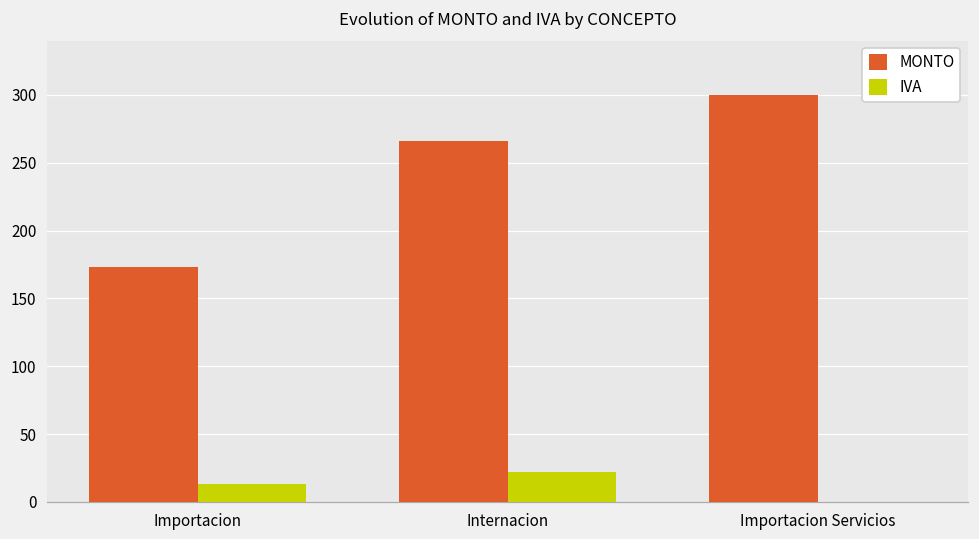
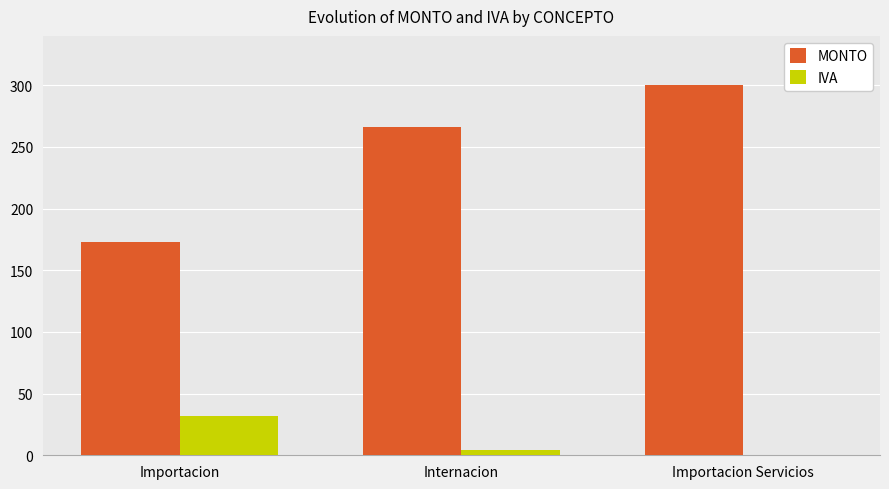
  {
    "MONTO": {
      "Importacion": 173,
      "Internacion": 266,
      "Importacion Servicios": 300
    },
    "IVA": {
-     "Importacion": 13,
-     "Internacion": 22,
+     "Importacion": 32,
+     "Internacion": 4,
      "Importacion Servicios": 0
    }
  }
